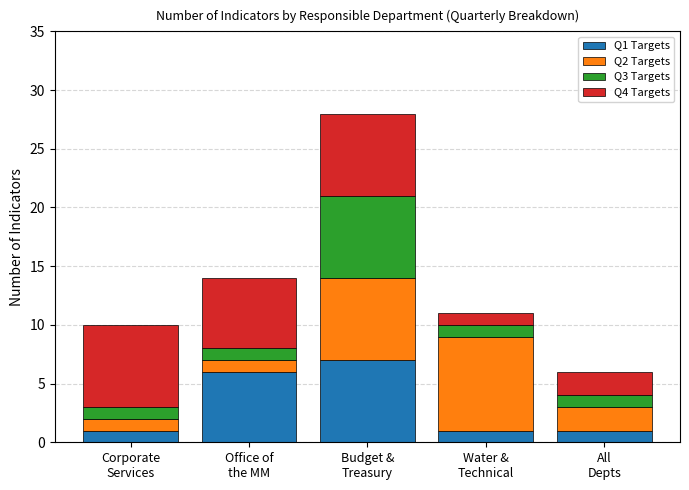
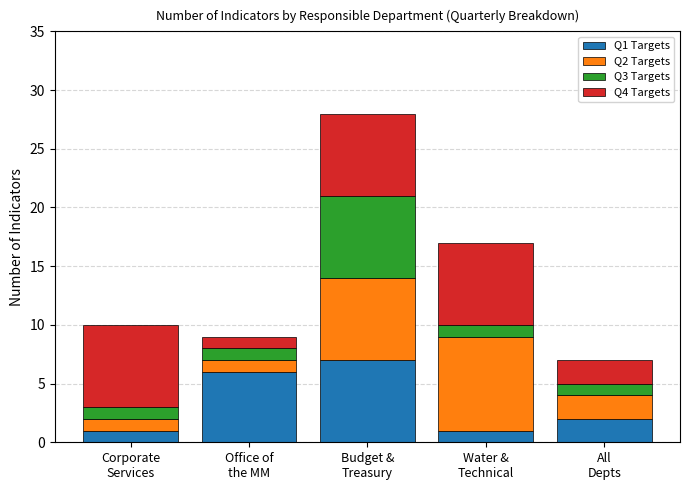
  {
    "Q1 Targets": {
      "Corporate Services": 1,
      "Office of the MM": 6,
      "Budget & Treasury": 7,
      "Water & Technical": 1,
-     "All Depts": 1
+     "All Depts": 2
    },
    "Q2 Targets": {
      "Corporate Services": 1,
      "Office of the MM": 1,
      "Budget & Treasury": 7,
      "Water & Technical": 8,
      "All Depts": 2
    },
    "Q3 Targets": {
      "Corporate Services": 1,
      "Office of the MM": 1,
      "Budget & Treasury": 7,
      "Water & Technical": 1,
      "All Depts": 1
    },
    "Q4 Targets": {
      "Corporate Services": 7,
-     "Office of the MM": 6,
+     "Office of the MM": 1,
      "Budget & Treasury": 7,
-     "Water & Technical": 1,
+     "Water & Technical": 7,
      "All Depts": 2
    }
  }
